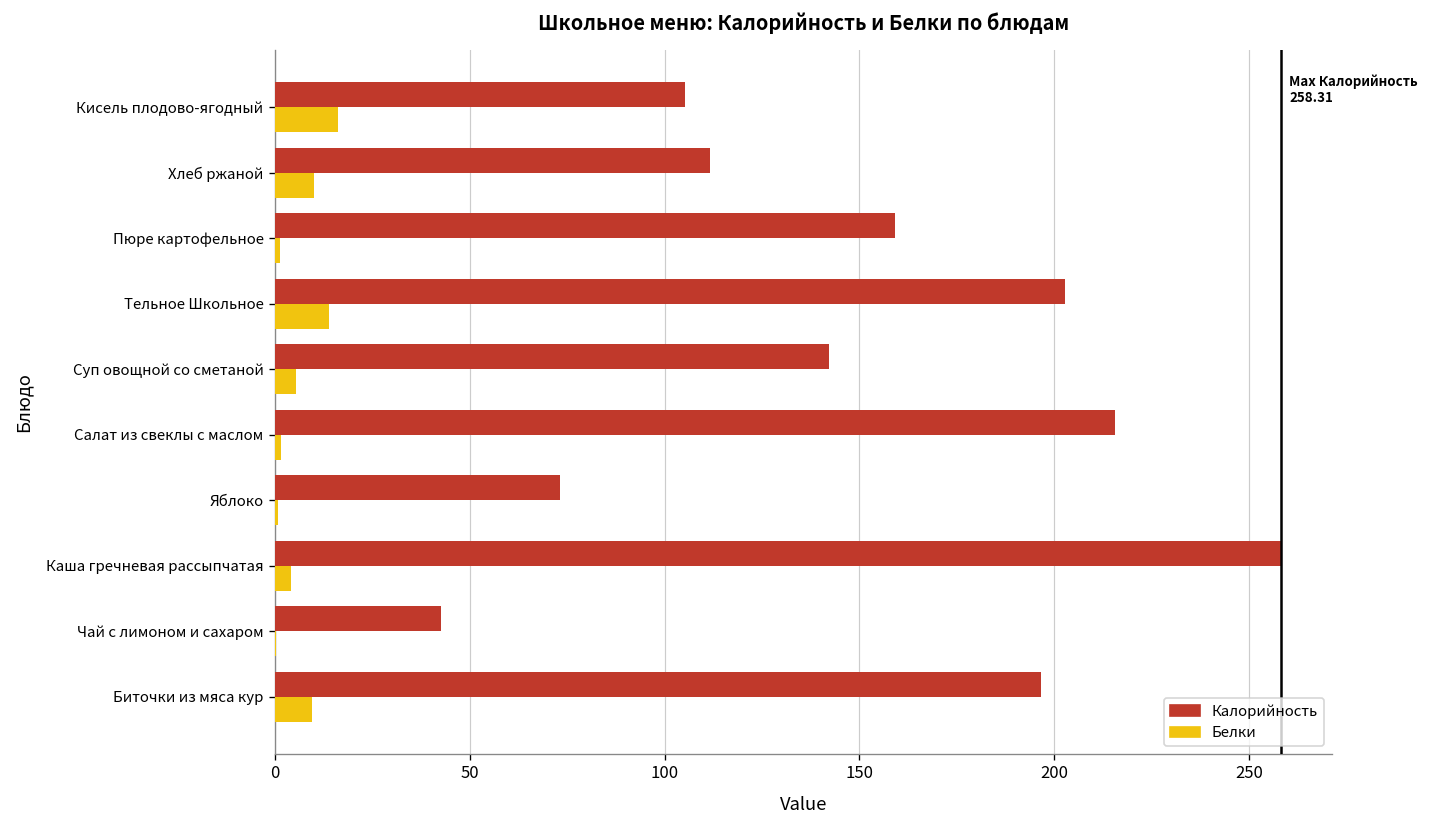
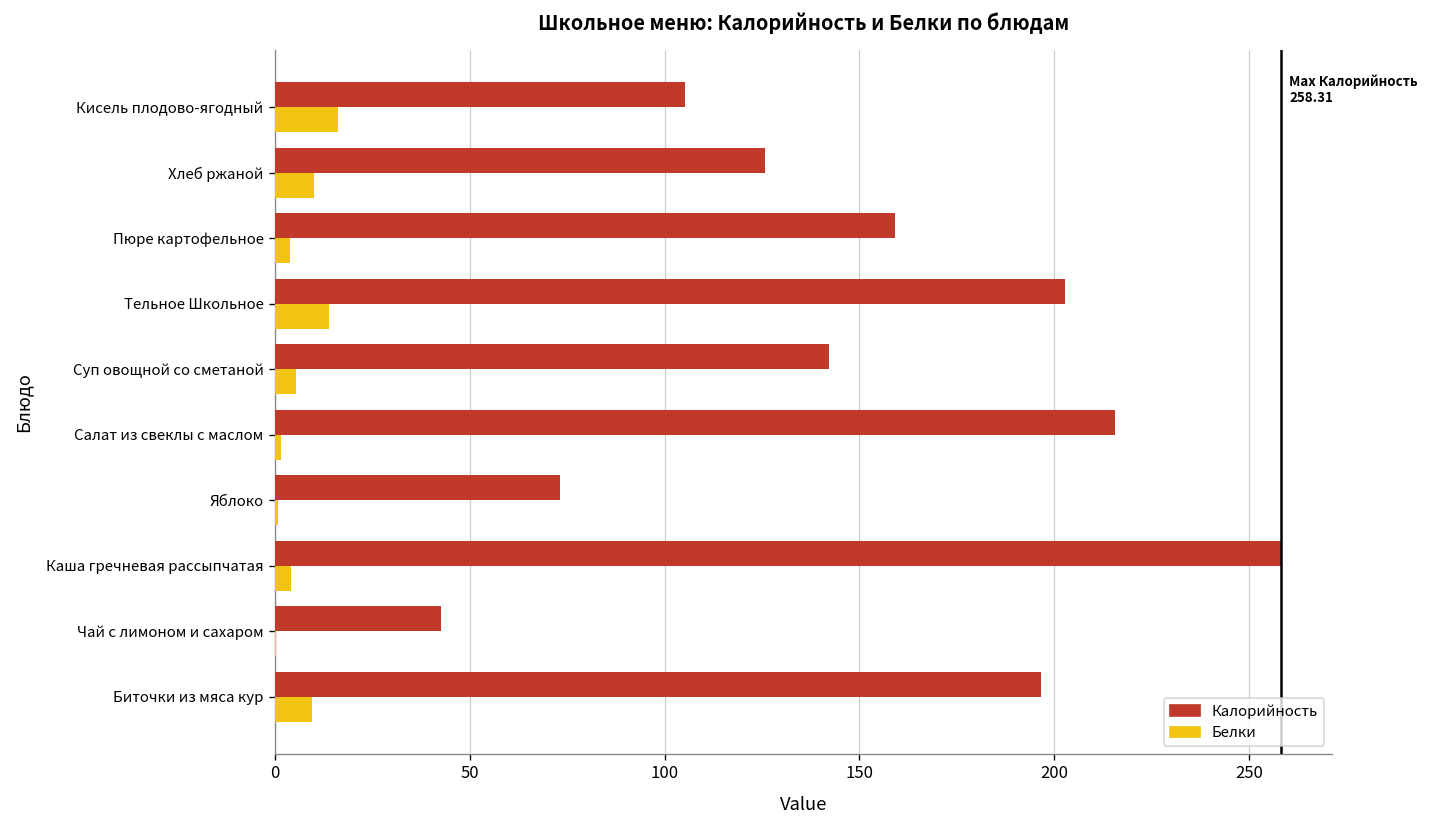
  {
    "Калорийность": {
      "Кисель плодово-ягодный": 105,
-     "Хлеб ржаной": 112,
+     "Хлеб ржаной": 126,
      "Пюре картофельное": 159,
      "Тельное Школьное": 203,
      "Суп овощной со сметаной": 142,
      "Салат из свеклы с маслом": 216,
      "Яблоко": 73,
      "Каша гречневая рассыпчатая": 258,
      "Чай с лимоном и сахаром": 43,
      "Биточки из мяса кур": 197
    },
    "Белки": {
      "Кисель плодово-ягодный": 16,
      "Хлеб ржаной": 10,
-     "Пюре картофельное": 1,
+     "Пюре картофельное": 4,
      "Тельное Школьное": 14,
      "Суп овощной со сметаной": 5,
      "Салат из свеклы с маслом": 1,
      "Каша гречневая рассыпчатая": 4,
      "Биточки из мяса кур": 9
    }
  }
